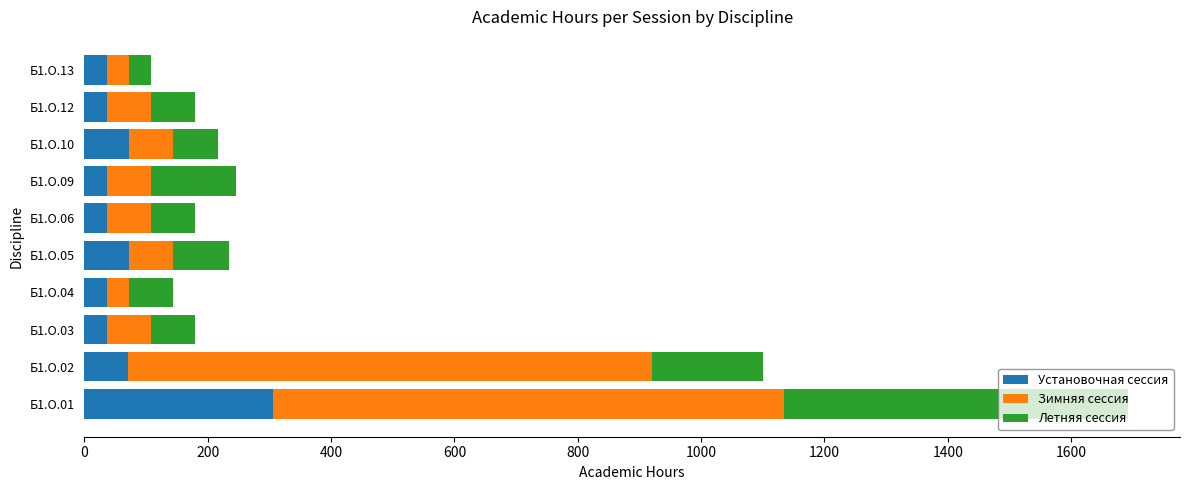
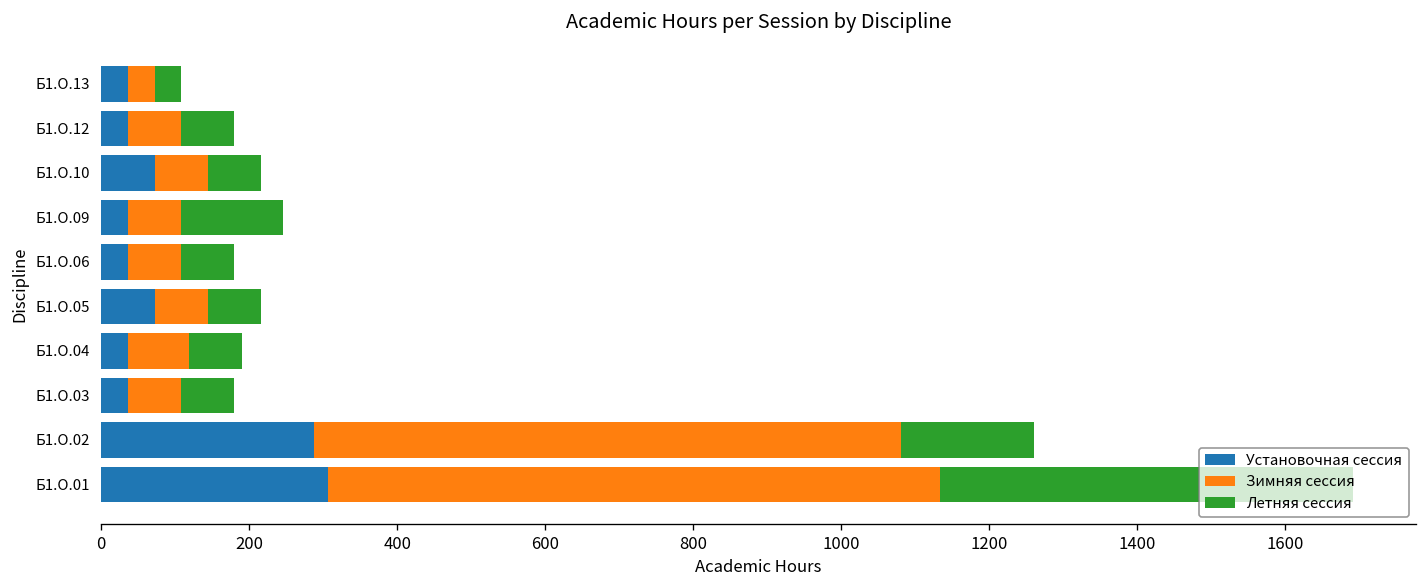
  {
    "Установочная сессия": {
      "Б1.О.13": 40,
      "Б1.О.12": 40,
      "Б1.О.10": 70,
      "Б1.О.09": 40,
      "Б1.О.06": 40,
      "Б1.О.05": 70,
      "Б1.О.04": 40,
      "Б1.О.03": 40,
-     "Б1.О.02": 70,
+     "Б1.О.02": 290,
      "Б1.О.01": 310
    },
    "Зимняя сессия": {
      "Б1.О.13": 40,
      "Б1.О.12": 70,
      "Б1.О.10": 70,
      "Б1.О.09": 70,
      "Б1.О.06": 70,
      "Б1.О.05": 70,
-     "Б1.О.04": 40,
+     "Б1.О.04": 80,
      "Б1.О.03": 70,
-     "Б1.О.02": 850,
+     "Б1.О.02": 790,
      "Б1.О.01": 830
    },
    "Летняя сессия": {
      "Б1.О.13": 40,
      "Б1.О.12": 70,
      "Б1.О.10": 70,
      "Б1.О.09": 140,
      "Б1.О.06": 70,
-     "Б1.О.05": 90,
+     "Б1.О.05": 70,
      "Б1.О.04": 70,
      "Б1.О.03": 70,
      "Б1.О.02": 180
    }
  }
